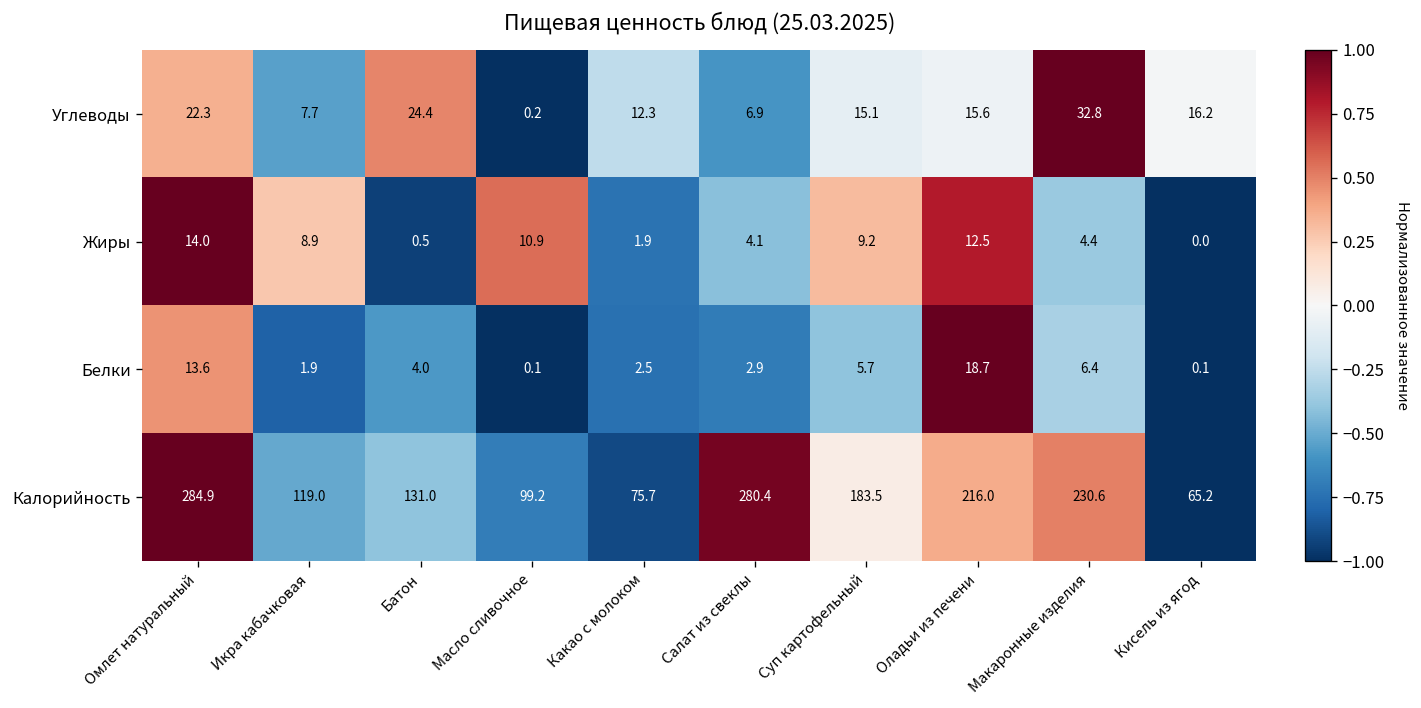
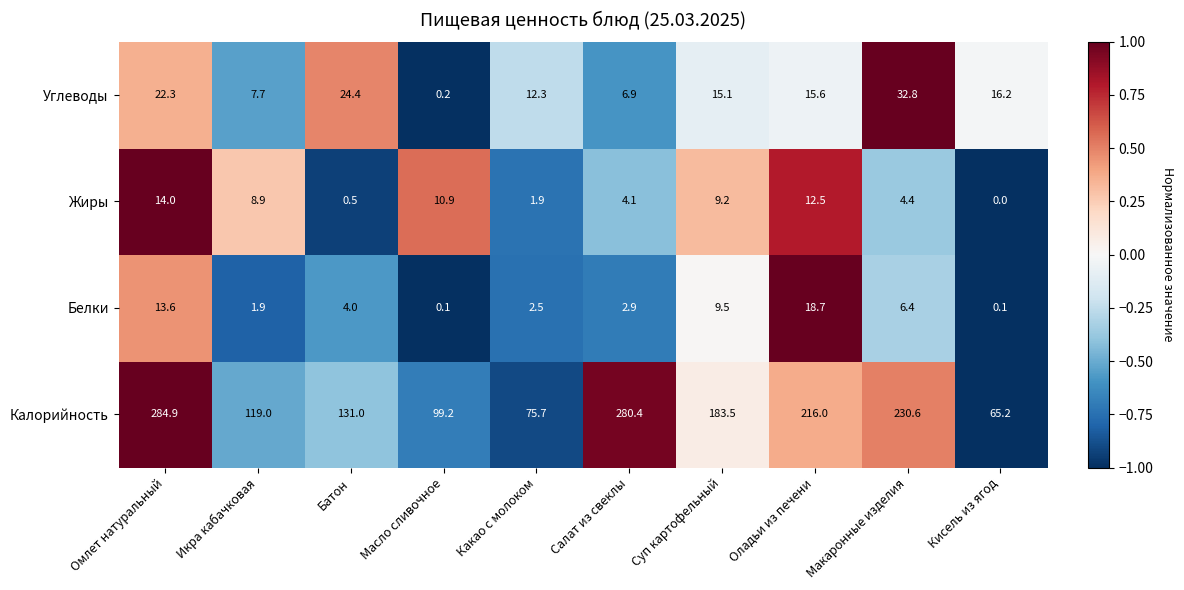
  {
    "Углеводы": {
      "Омлет натуральный": 22.3,
      "Икра кабачковая": 7.7,
      "Батон": 24.4,
      "Масло сливочное": 0.2,
      "Какао с молоком": 12.3,
      "Салат из свеклы": 6.9,
      "Суп картофельный": 15.1,
      "Оладьи из печени": 15.6,
      "Макаронные изделия": 32.8,
      "Кисель из ягод": 16.2
    },
    "Жиры": {
      "Омлет натуральный": 14.0,
      "Икра кабачковая": 8.9,
      "Батон": 0.5,
      "Масло сливочное": 10.9,
      "Какао с молоком": 1.9,
      "Салат из свеклы": 4.1,
      "Суп картофельный": 9.2,
      "Оладьи из печени": 12.5,
      "Макаронные изделия": 4.4,
      "Кисель из ягод": 0.0
    },
    "Белки": {
      "Омлет натуральный": 13.6,
      "Икра кабачковая": 1.9,
      "Батон": 4.0,
      "Масло сливочное": 0.1,
      "Какао с молоком": 2.5,
      "Салат из свеклы": 2.9,
-     "Суп картофельный": 5.7,
+     "Суп картофельный": 9.5,
      "Оладьи из печени": 18.7,
      "Макаронные изделия": 6.4,
      "Кисель из ягод": 0.1
    },
    "Калорийность": {
      "Омлет натуральный": 284.9,
      "Икра кабачковая": 119.0,
      "Батон": 131.0,
      "Масло сливочное": 99.2,
      "Какао с молоком": 75.7,
      "Салат из свеклы": 280.4,
      "Суп картофельный": 183.5,
      "Оладьи из печени": 216.0,
      "Макаронные изделия": 230.6,
      "Кисель из ягод": 65.2
    }
  }
